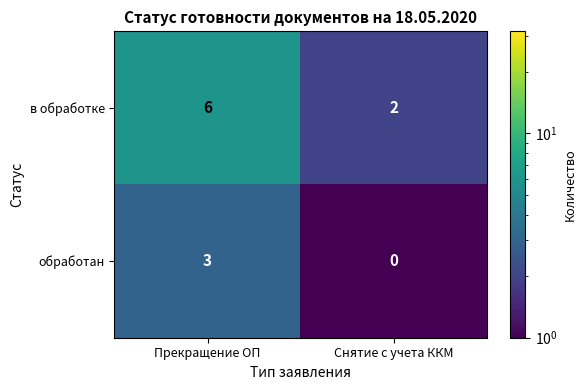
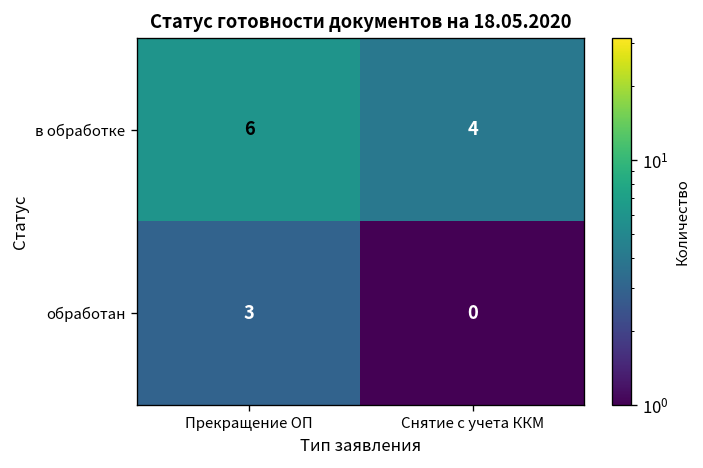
  {
    "в обработке": {
      "Прекращение ОП": 6,
-     "Снятие с учета ККМ": 2
+     "Снятие с учета ККМ": 4
    },
    "обработан": {
      "Прекращение ОП": 3,
      "Снятие с учета ККМ": 0
    }
  }
